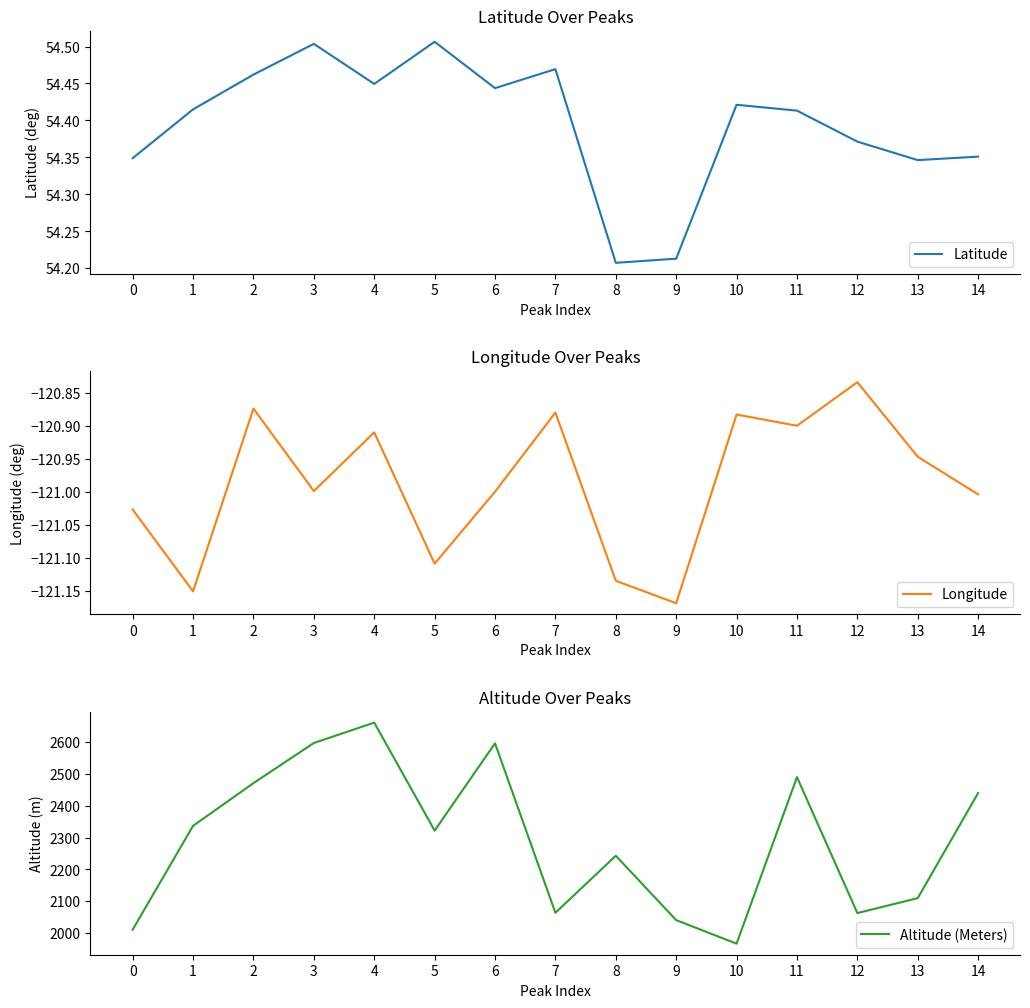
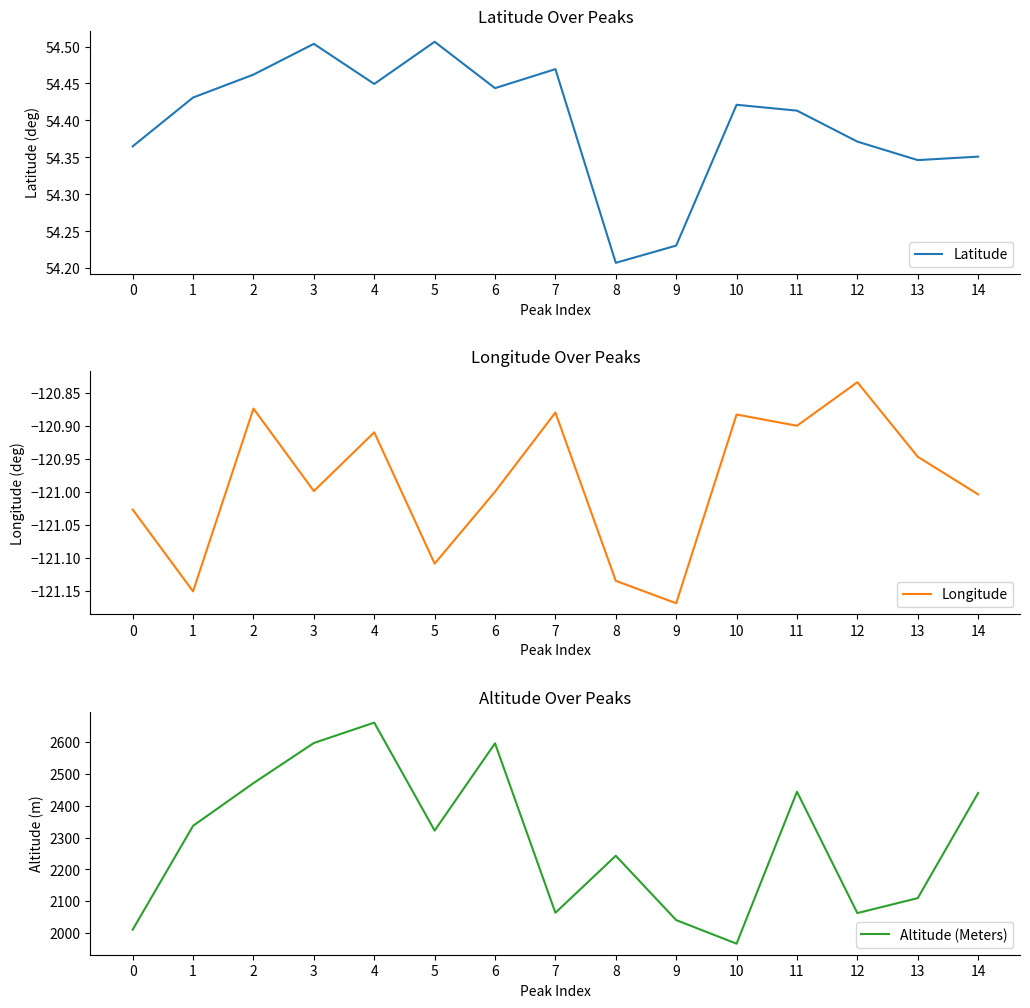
  {
    "Latitude Over Peaks": {
-     "0": 54.35,
-     "1": 54.42,
+     "0": 54.37,
+     "1": 54.43,
      "2": 54.46,
      "3": 54.50,
      "4": 54.45,
      "5": 54.51,
      "6": 54.44,
      "7": 54.47,
      "8": 54.21,
-     "9": 54.21,
+     "9": 54.23,
      "10": 54.42,
      "11": 54.41,
      "12": 54.37,
      "13": 54.35,
      "14": 54.35
    },
    "Longitude Over Peaks": {
      "0": -121.03,
      "1": -121.15,
      "2": -120.87,
      "3": -121.00,
      "4": -120.91,
      "5": -121.11,
      "6": -121.00,
      "7": -120.88,
      "8": -121.14,
      "9": -121.17,
      "10": -120.88,
      "11": -120.90,
      "12": -120.83,
      "13": -120.95,
      "14": -121.00
    },
    "Altitude Over Peaks": {
      "0": 2010,
      "1": 2340,
      "2": 2470,
      "3": 2600,
      "4": 2660,
      "5": 2320,
      "6": 2600,
      "7": 2060,
      "8": 2240,
      "9": 2040,
      "10": 1970,
-     "11": 2490,
+     "11": 2440,
      "12": 2060,
      "13": 2110,
      "14": 2440
    }
  }
